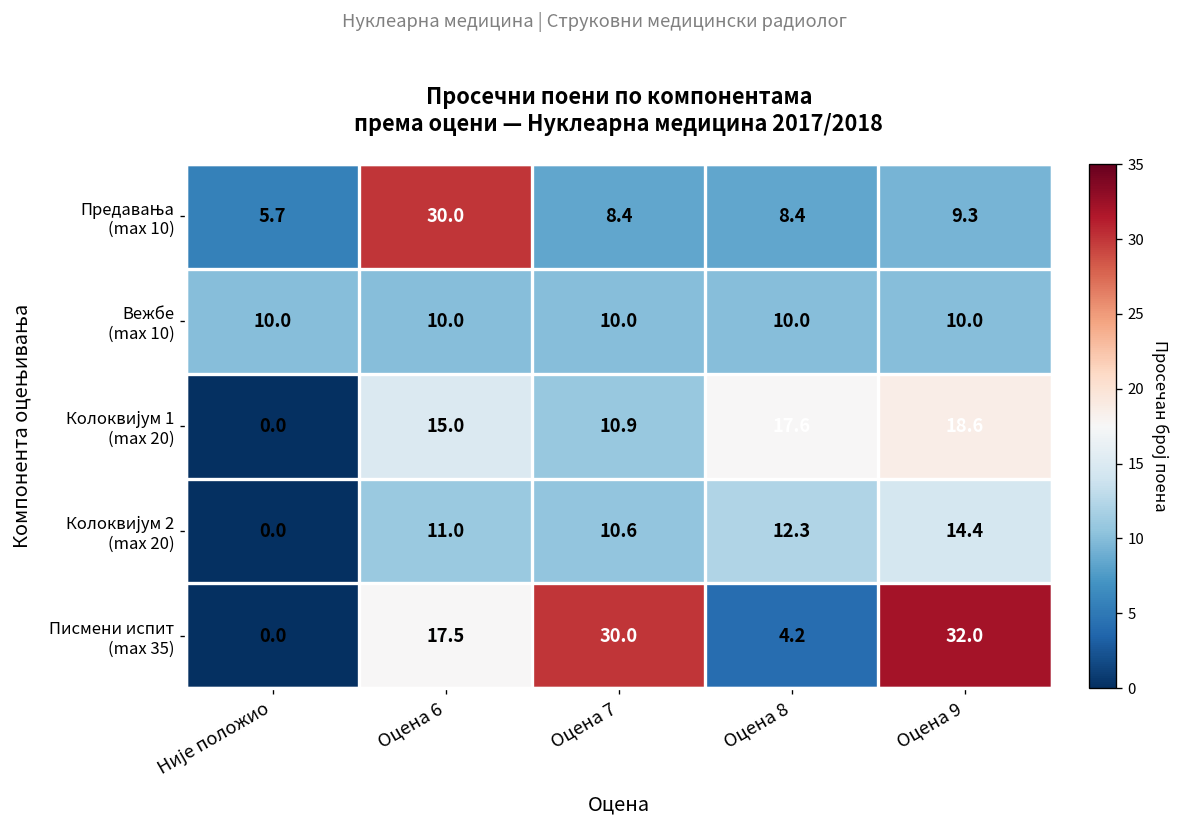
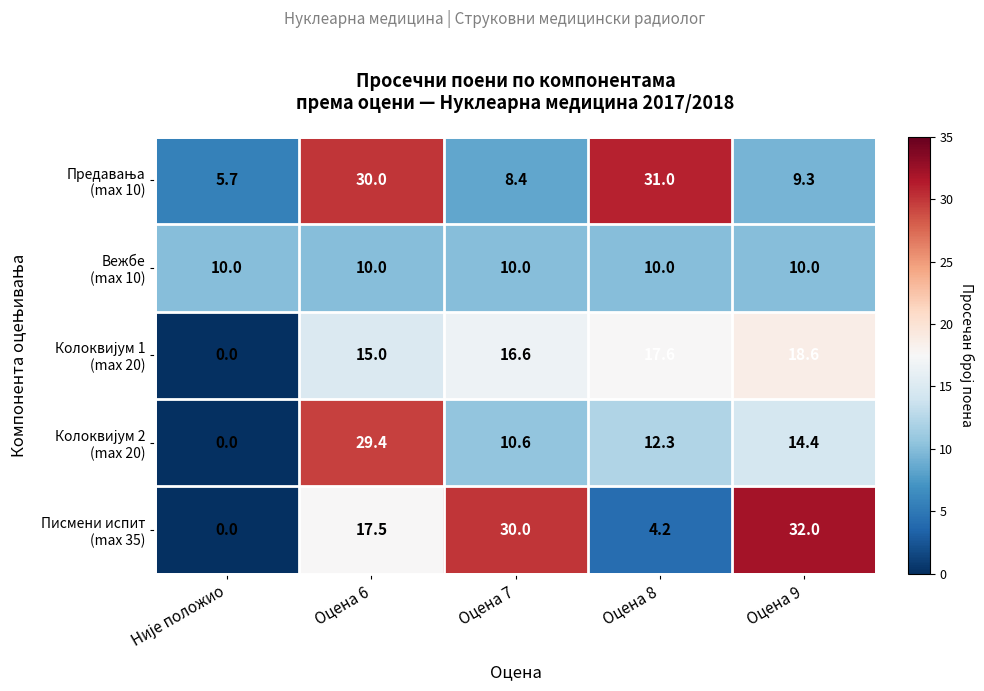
  {
    "Предавања (max 10)": {
      "Није положио": 5.7,
      "Оцена 6": 30.0,
      "Оцена 7": 8.4,
-     "Оцена 8": 8.4,
+     "Оцена 8": 31.0,
      "Оцена 9": 9.3
    },
    "Вежбе (max 10)": {
      "Није положио": 10.0,
      "Оцена 6": 10.0,
      "Оцена 7": 10.0,
      "Оцена 8": 10.0,
      "Оцена 9": 10.0
    },
    "Колоквијум 1 (max 20)": {
      "Није положио": 0.0,
      "Оцена 6": 15.0,
-     "Оцена 7": 10.9
+     "Оцена 7": 16.6
    },
    "Колоквијум 2 (max 20)": {
      "Није положио": 0.0,
-     "Оцена 6": 11.0,
+     "Оцена 6": 29.4,
      "Оцена 7": 10.6,
      "Оцена 8": 12.3,
      "Оцена 9": 14.4
    },
    "Писмени испит (max 35)": {
      "Није положио": 0.0,
      "Оцена 6": 17.5,
      "Оцена 7": 30.0,
      "Оцена 8": 4.2,
      "Оцена 9": 32.0
    }
  }
